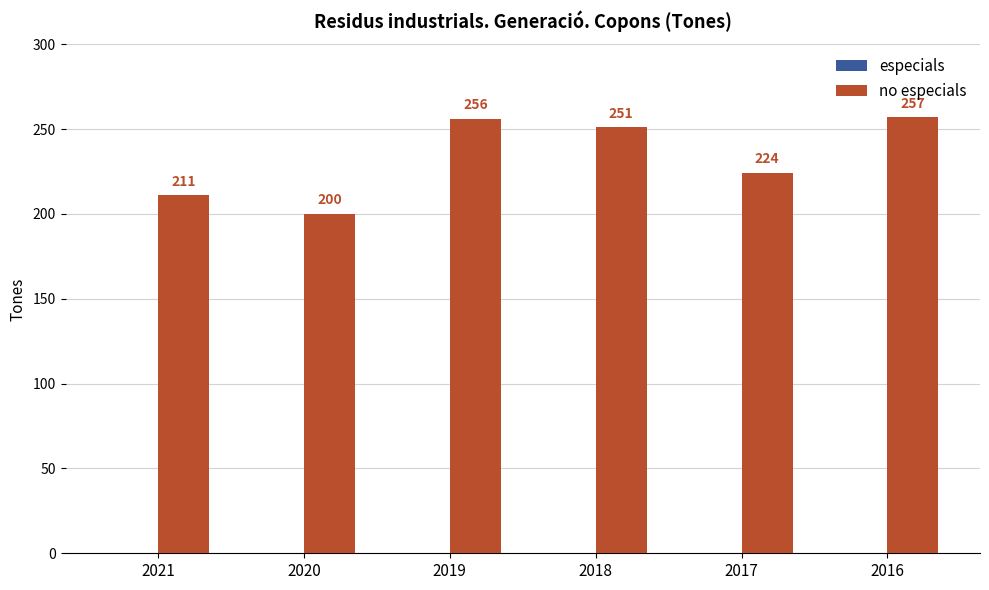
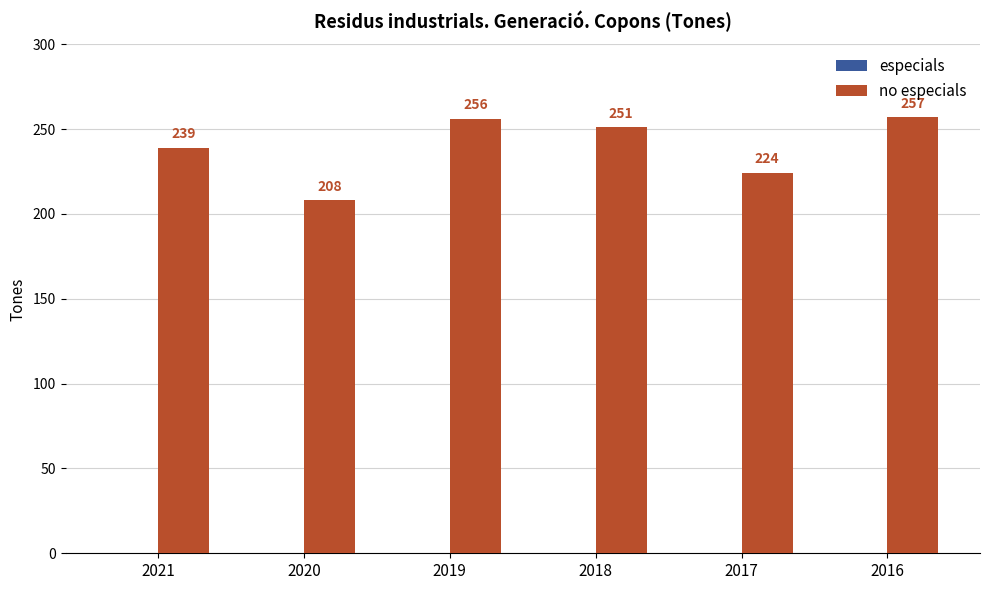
  {
    "especials": {
      "2021": 0,
      "2020": 0,
      "2019": 0,
      "2018": 0,
      "2017": 0,
      "2016": 0
    },
    "no especials": {
-     "2021": 211,
-     "2020": 200,
+     "2021": 239,
+     "2020": 208,
      "2019": 256,
      "2018": 251,
      "2017": 224,
      "2016": 257
    }
  }
